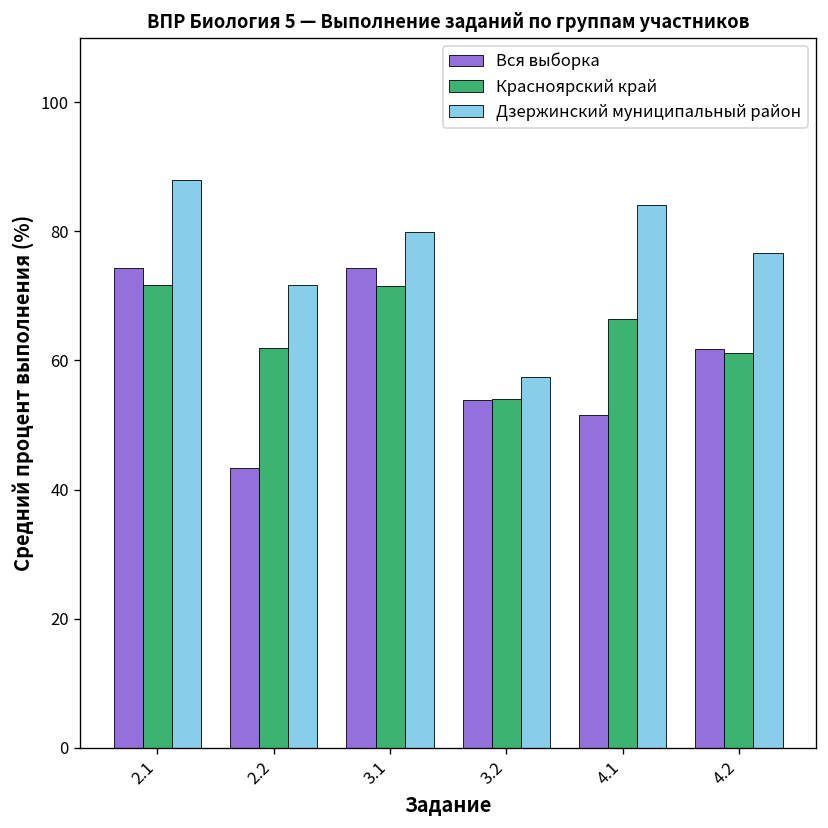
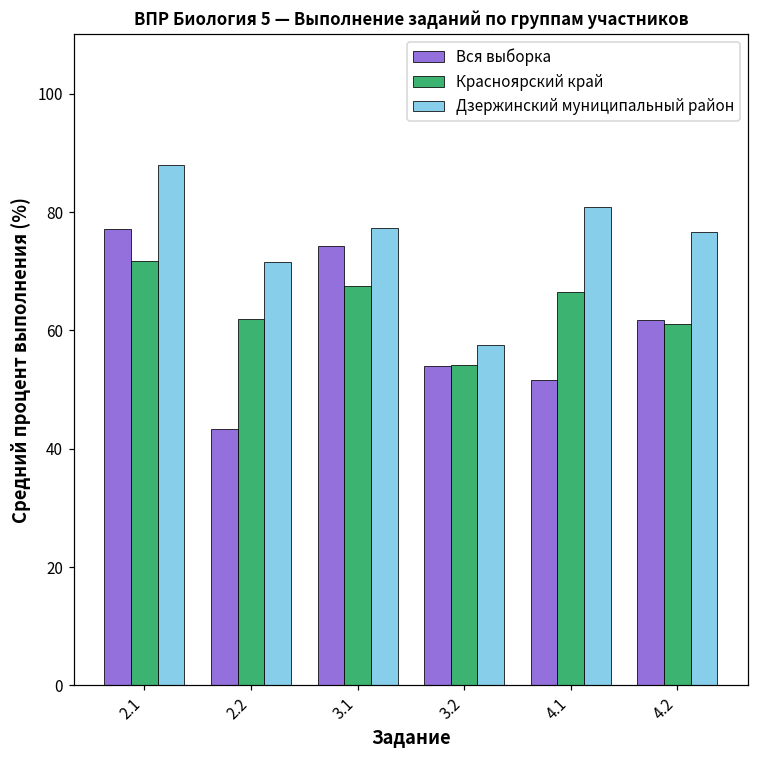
  {
    "Вся выборка": {
-     "2.1": 74,
+     "2.1": 77,
      "2.2": 43,
      "3.1": 74,
      "3.2": 54,
      "4.1": 52,
      "4.2": 62
    },
    "Красноярский край": {
      "2.1": 72,
      "2.2": 62,
-     "3.1": 71,
+     "3.1": 67,
      "3.2": 54,
      "4.1": 66,
      "4.2": 61
    },
    "Дзержинский муниципальный район": {
      "2.1": 88,
      "2.2": 72,
-     "3.1": 80,
+     "3.1": 77,
      "3.2": 57,
-     "4.1": 84,
+     "4.1": 81,
      "4.2": 77
    }
  }
